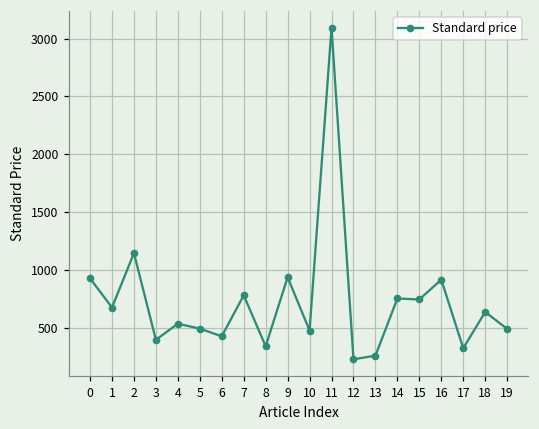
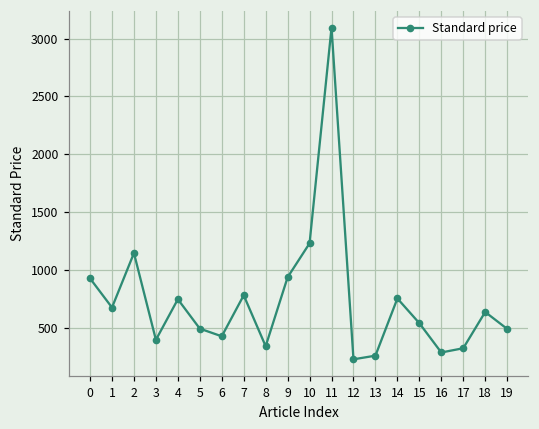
  {
    "0": 930,
    "1": 670,
    "2": 1140,
    "3": 390,
-   "4": 530,
+   "4": 740,
    "5": 490,
    "6": 420,
    "7": 780,
    "8": 340,
    "9": 940,
-   "10": 470,
+   "10": 1230,
    "11": 3100,
    "12": 230,
    "13": 260,
    "14": 750,
-   "15": 740,
-   "16": 910,
+   "15": 540,
+   "16": 280,
    "17": 320,
    "18": 630,
    "19": 490
  }
